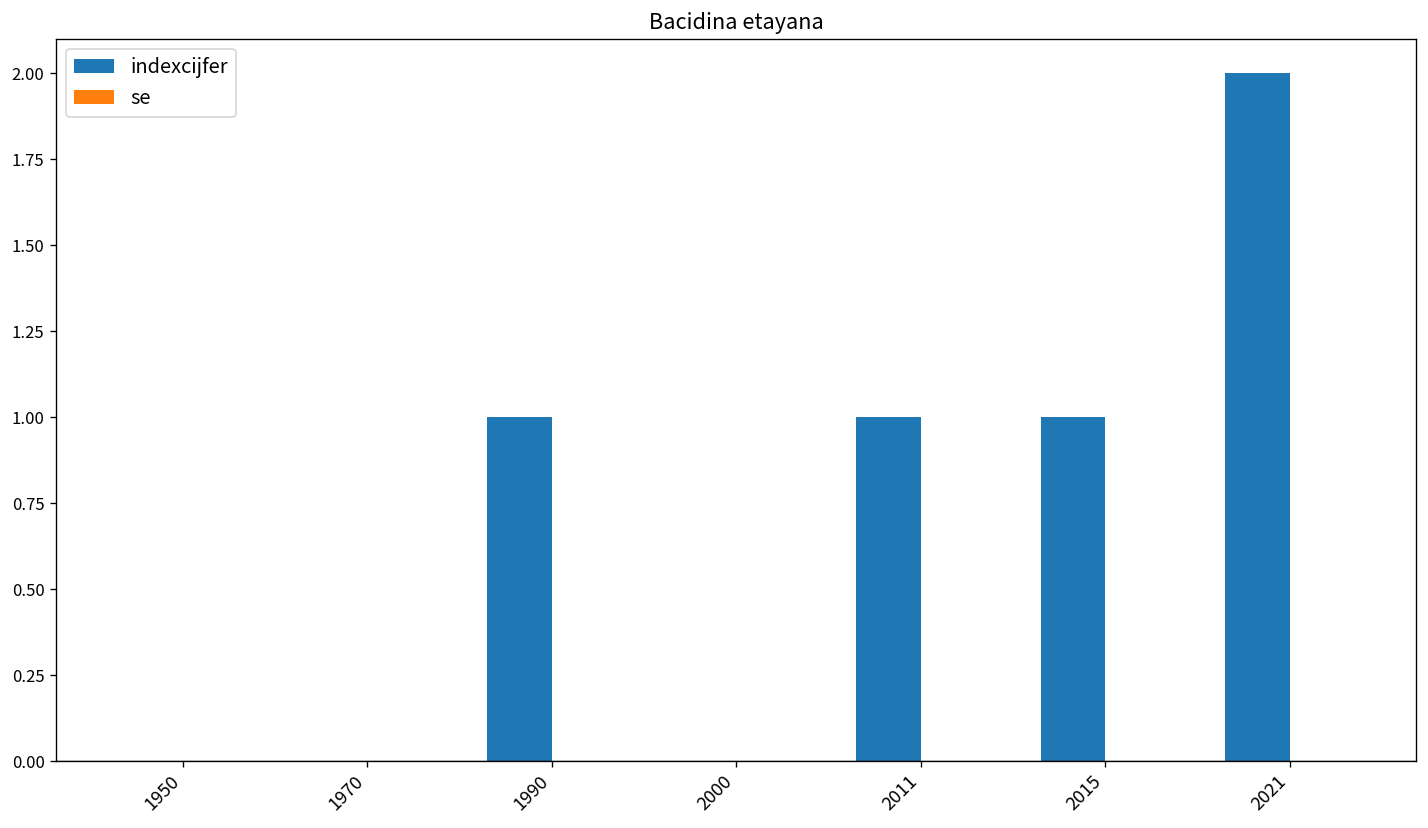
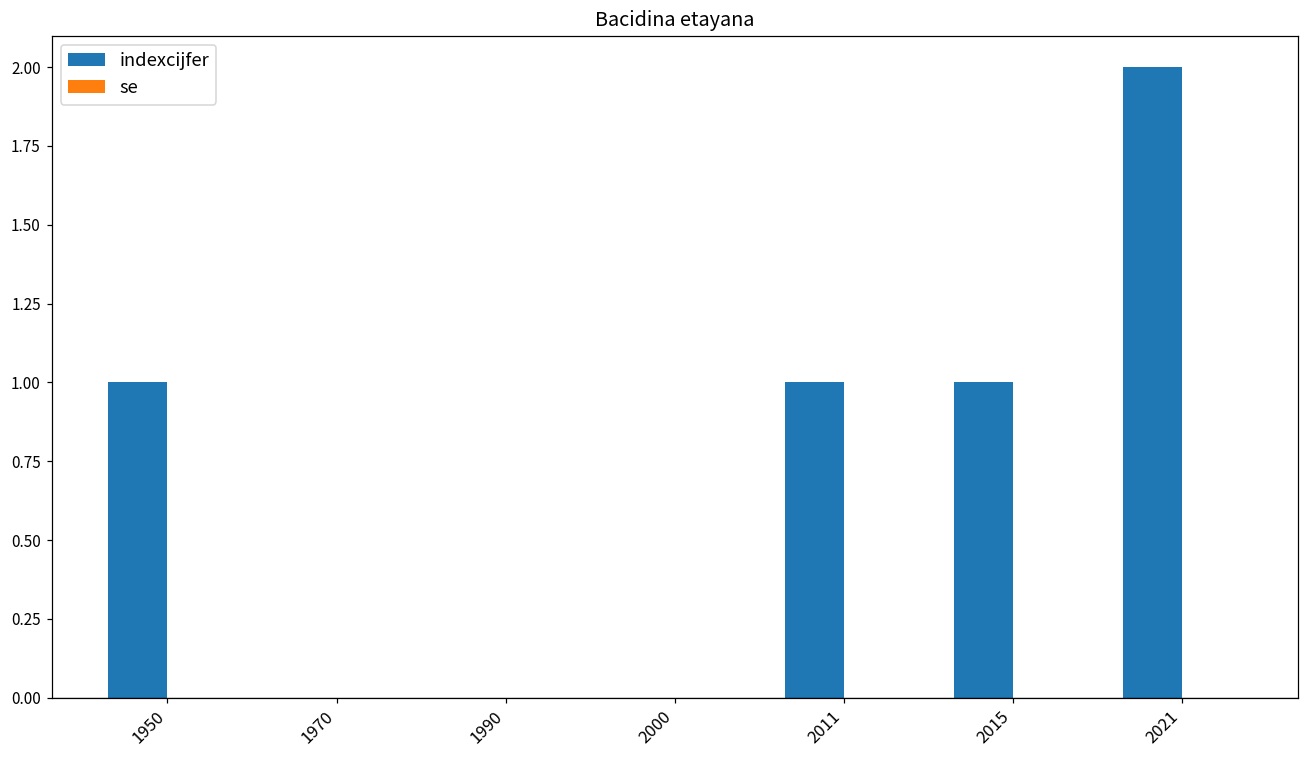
  {
    "indexcijfer": {
-     "1950": 0,
+     "1950": 1,
      "1970": 0,
-     "1990": 1,
+     "1990": 0,
      "2000": 0,
      "2011": 1,
      "2015": 1,
      "2021": 2
    },
    "se": {
      "1950": 0,
      "1970": 0,
      "1990": 0,
      "2000": 0,
      "2011": 0,
      "2015": 0,
      "2021": 0
    }
  }
